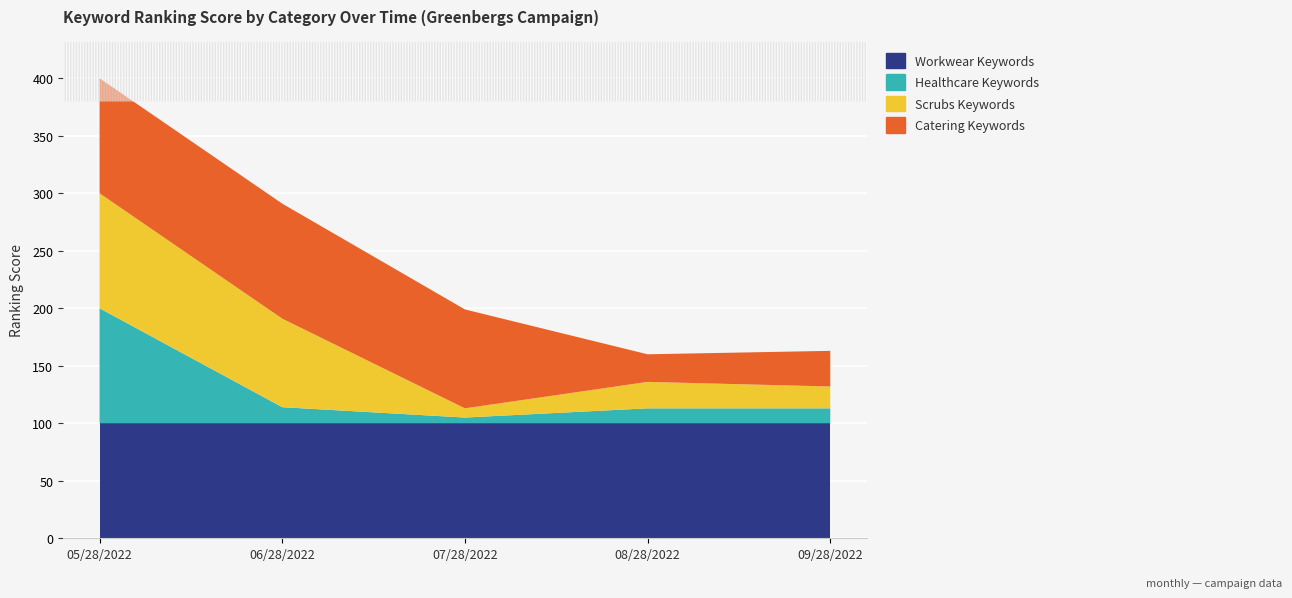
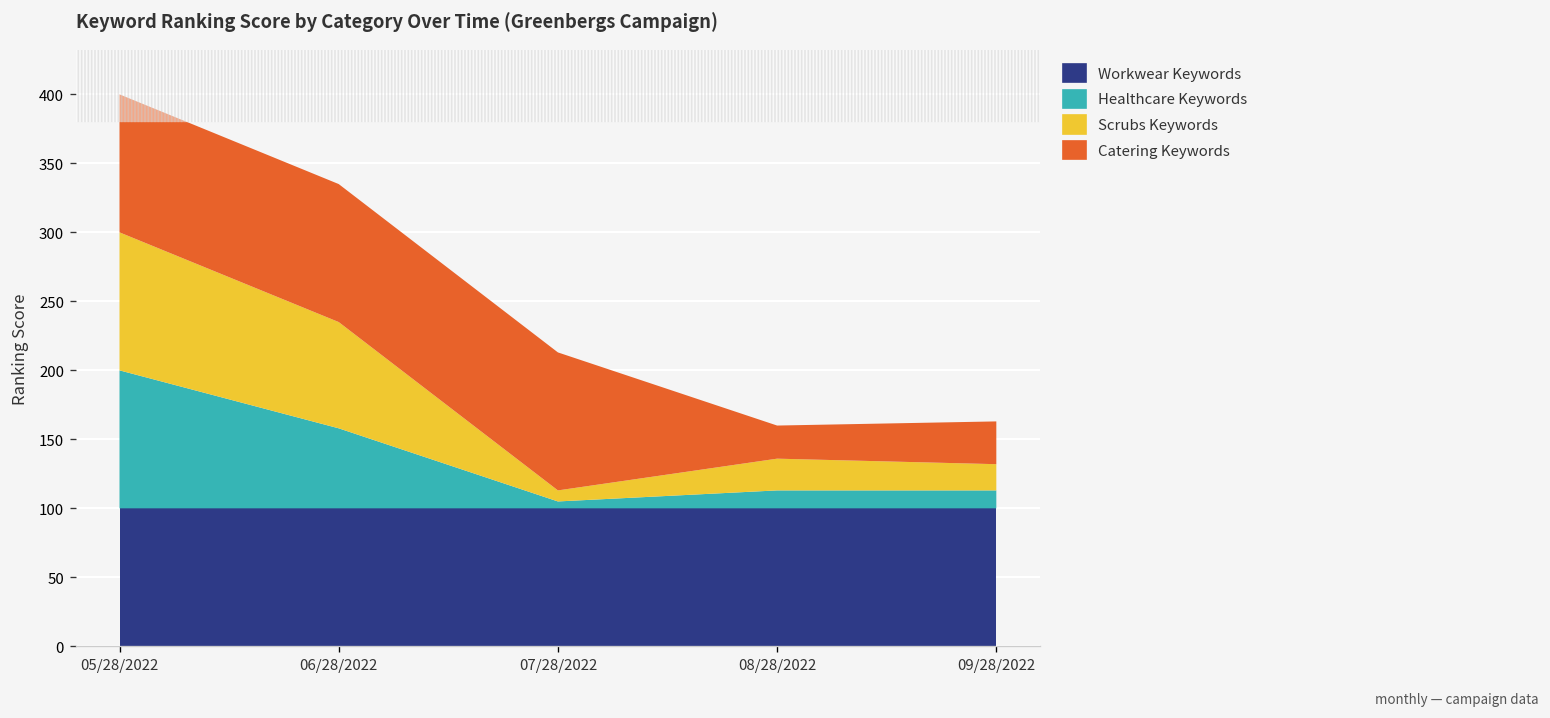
  {
    "Healthcare Keywords": {
-     "06/28/2022": 14
+     "06/28/2022": 58
    },
    "Catering Keywords": {
      "05/28/2022": 100,
      "06/28/2022": 100,
-     "07/28/2022": 86,
+     "07/28/2022": 100,
      "08/28/2022": 24,
      "09/28/2022": 31
    }
  }
